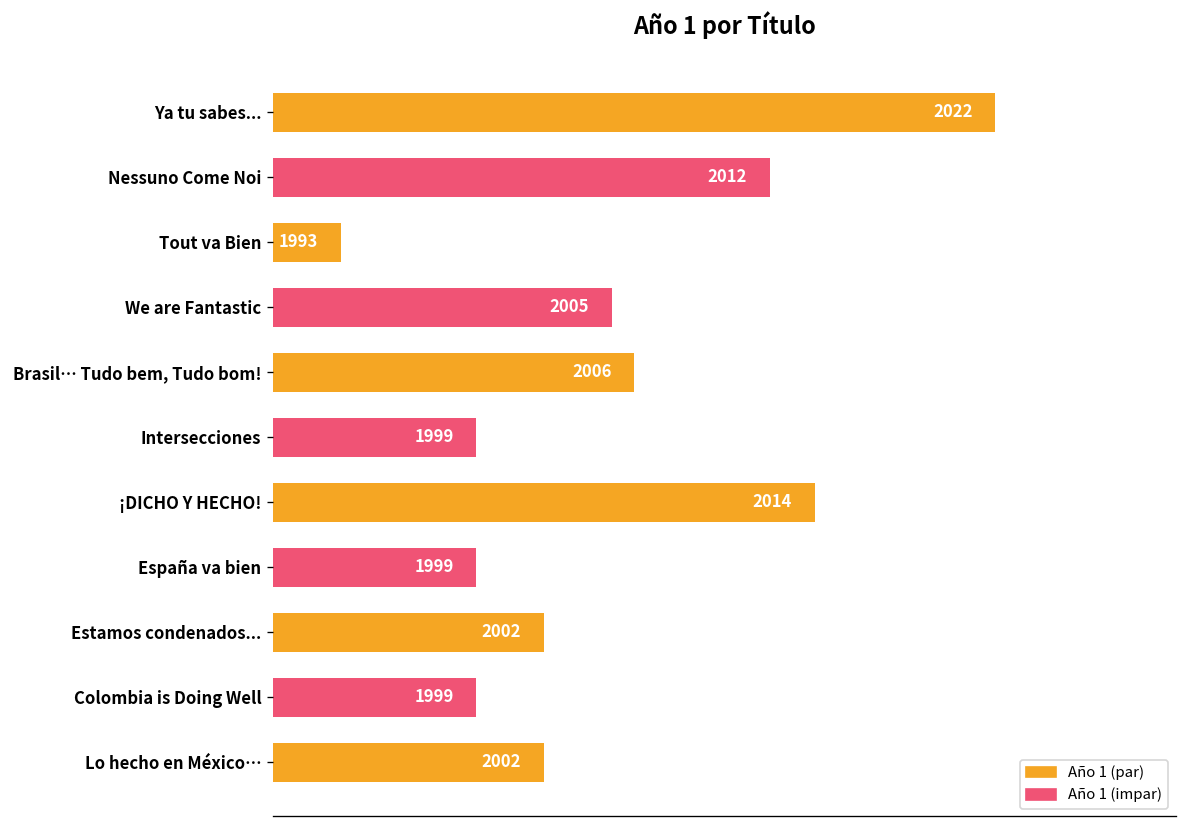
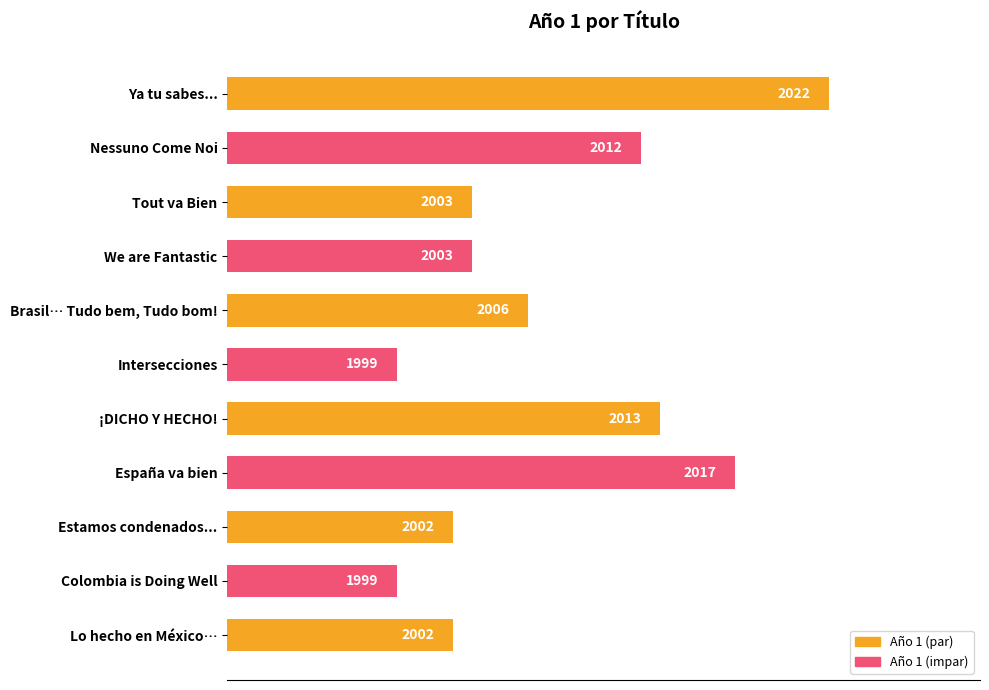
  {
    "Ya tu sabes...": 2022,
    "Nessuno Come Noi": 2012,
-   "Tout va Bien": 1993,
-   "We are Fantastic": 2005,
+   "Tout va Bien": 2003,
+   "We are Fantastic": 2003,
    "Brasil… Tudo bem, Tudo bom!": 2006,
    "Intersecciones": 1999,
-   "¡DICHO Y HECHO!": 2014,
-   "España va bien": 1999,
+   "¡DICHO Y HECHO!": 2013,
+   "España va bien": 2017,
    "Estamos condenados...": 2002,
    "Colombia is Doing Well": 1999,
    "Lo hecho en México…": 2002
  }
